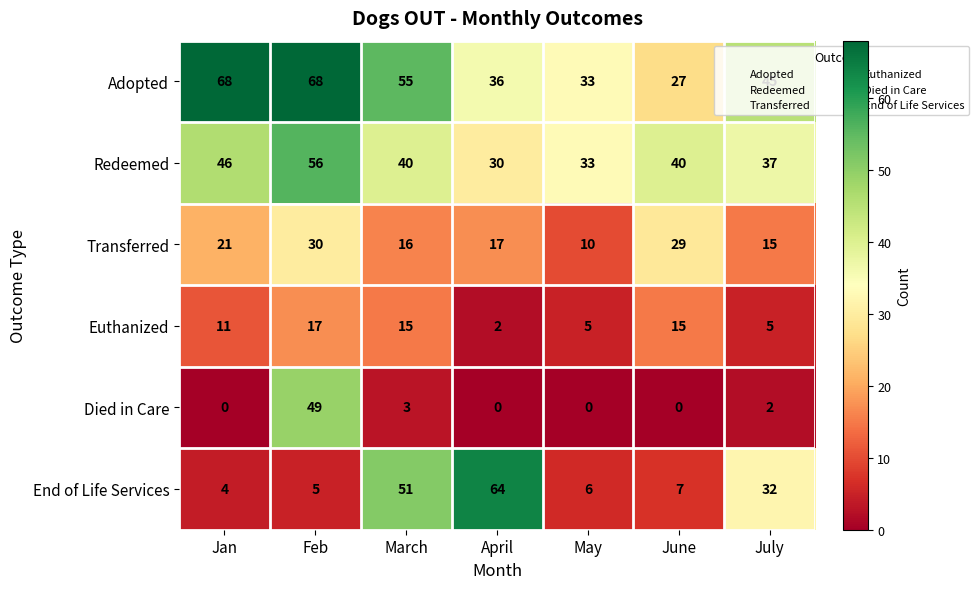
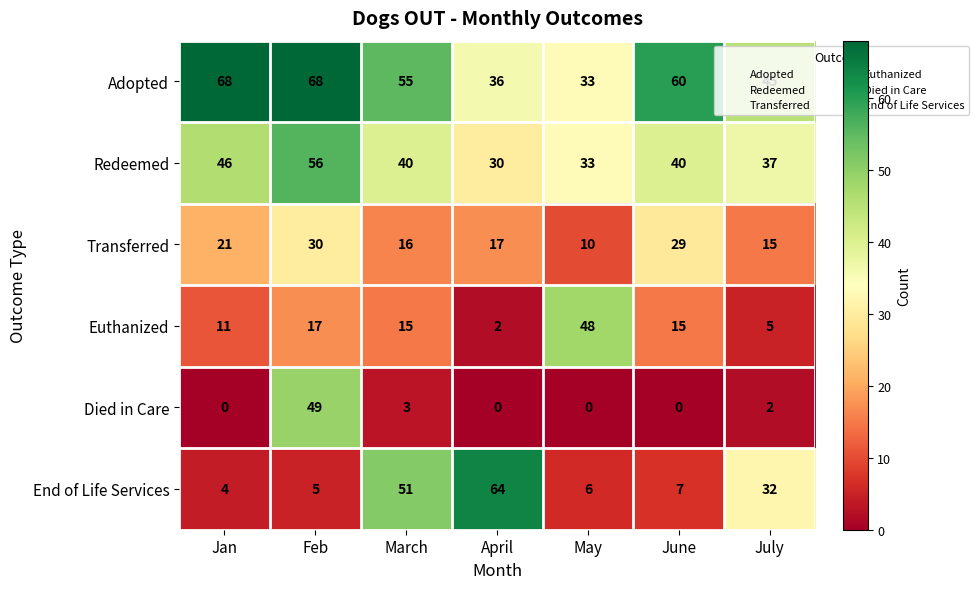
  {
    "Adopted": {
      "Jan": 68,
      "Feb": 68,
      "March": 55,
      "April": 36,
      "May": 33,
-     "June": 27
+     "June": 60
    },
    "Redeemed": {
      "Jan": 46,
      "Feb": 56,
      "March": 40,
      "April": 30,
      "May": 33,
      "June": 40,
      "July": 37
    },
    "Transferred": {
      "Jan": 21,
      "Feb": 30,
      "March": 16,
      "April": 17,
      "May": 10,
      "June": 29,
      "July": 15
    },
    "Euthanized": {
      "Jan": 11,
      "Feb": 17,
      "March": 15,
      "April": 2,
-     "May": 5,
+     "May": 48,
      "June": 15,
      "July": 5
    },
    "Died in Care": {
      "Jan": 0,
      "Feb": 49,
      "March": 3,
      "April": 0,
      "May": 0,
      "June": 0,
      "July": 2
    },
    "End of Life Services": {
      "Jan": 4,
      "Feb": 5,
      "March": 51,
      "April": 64,
      "May": 6,
      "June": 7,
      "July": 32
    }
  }
